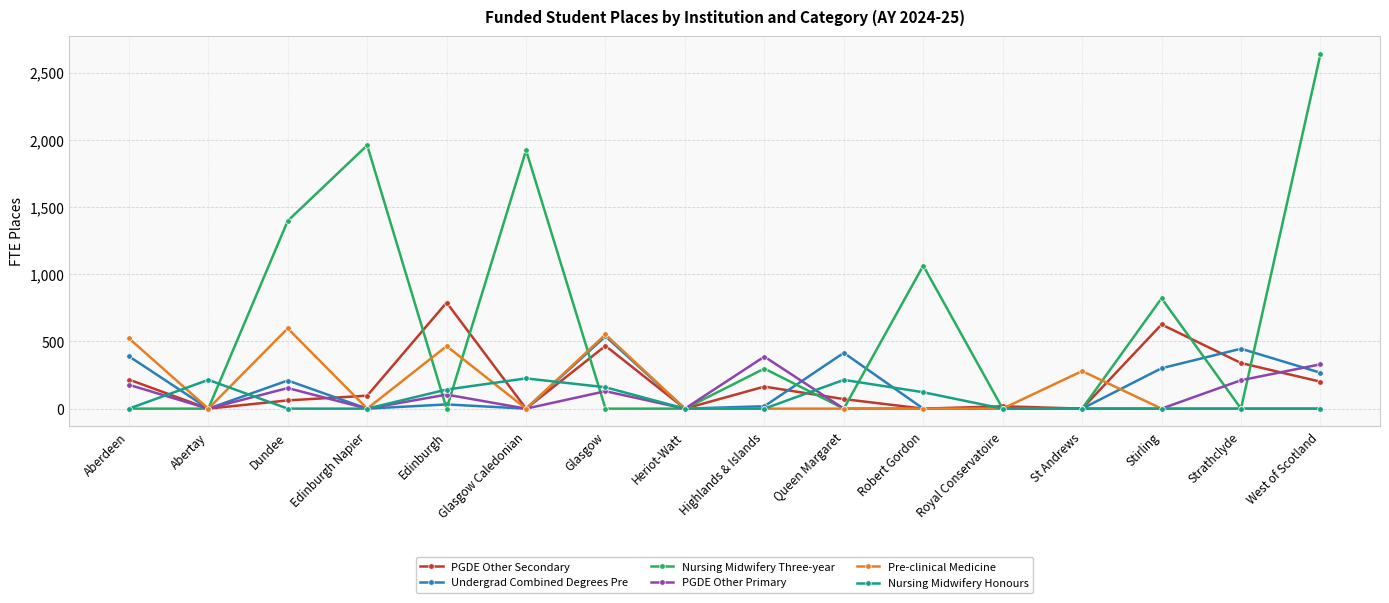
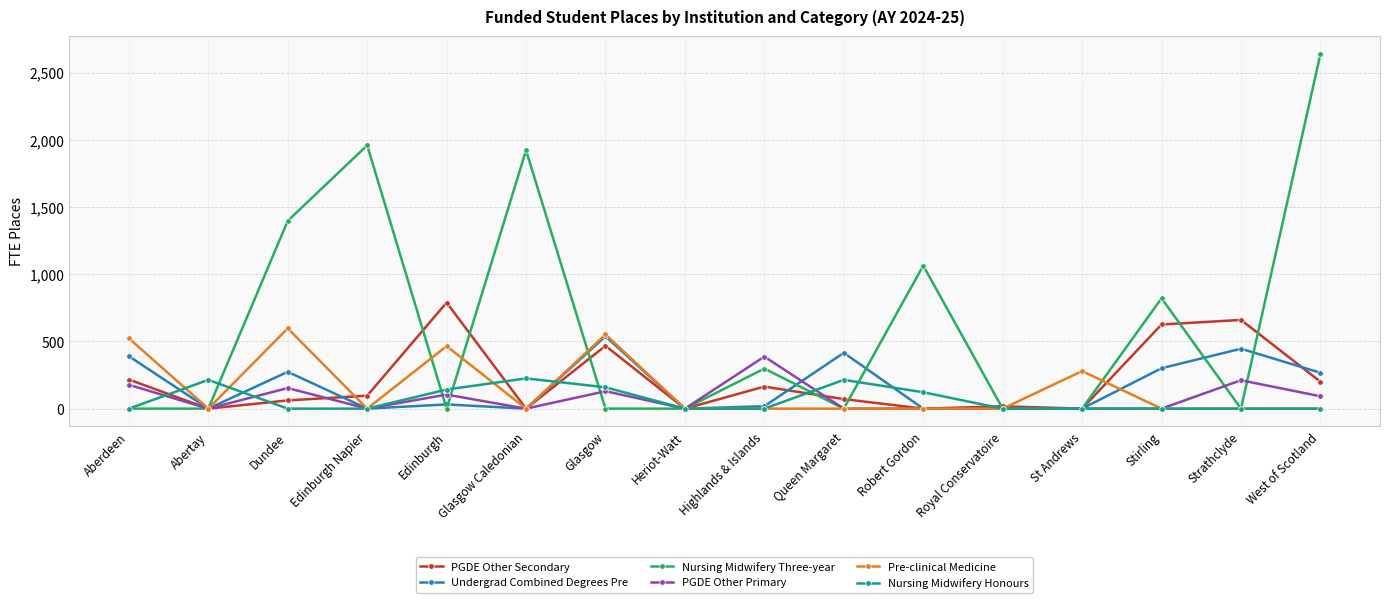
  {
    "PGDE Other Secondary": {
      "Aberdeen": 220,
      "Dundee": 60,
      "Edinburgh Napier": 100,
      "Edinburgh": 790,
      "Glasgow": 470,
      "Highlands & Islands": 160,
      "Queen Margaret": 70,
      "Stirling": 630,
-     "Strathclyde": 340,
+     "Strathclyde": 660,
      "West of Scotland": 200
    },
    "Undergrad Combined Degrees Pre": {
      "Aberdeen": 390,
-     "Dundee": 210,
+     "Dundee": 270,
      "Edinburgh": 30,
      "Queen Margaret": 420,
      "Stirling": 300,
      "Strathclyde": 450,
      "West of Scotland": 270
    },
    "PGDE Other Primary": {
      "Aberdeen": 180,
      "Dundee": 150,
      "Edinburgh": 100,
      "Glasgow": 130,
      "Highlands & Islands": 390,
      "Strathclyde": 210,
-     "West of Scotland": 330
+     "West of Scotland": 90
    },
    "Pre-clinical Medicine": {
      "Aberdeen": 520,
      "Dundee": 600,
      "Edinburgh": 470,
      "St Andrews": 280
    }
  }
